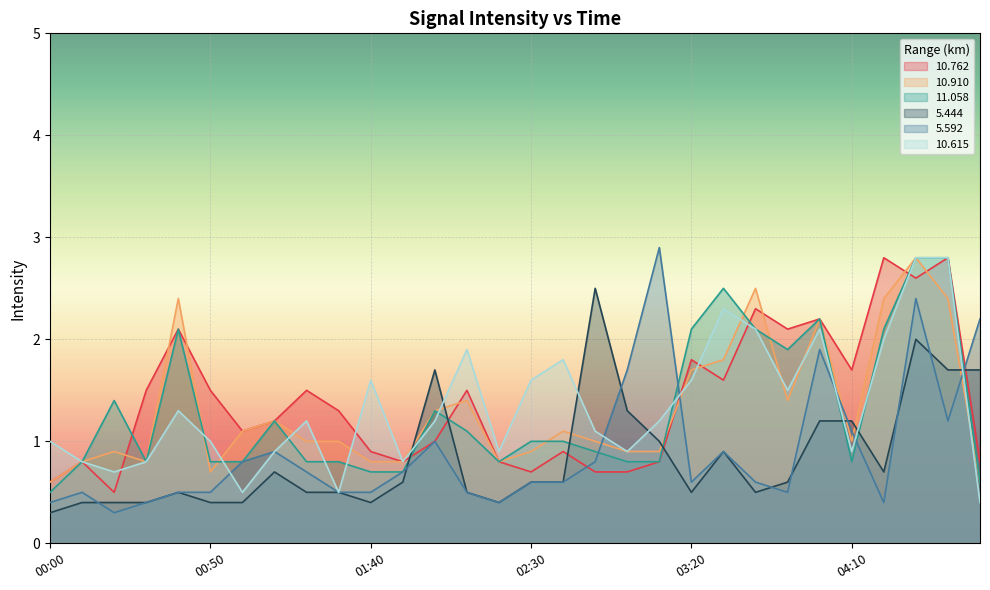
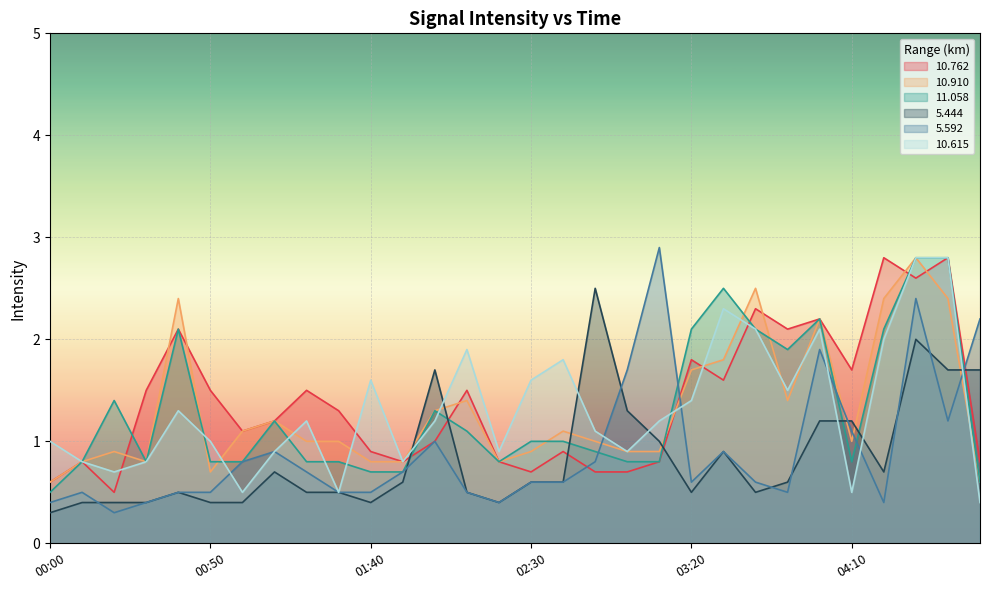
  {
    "10.615": {
      "00:00": 1.0,
      "00:50": 1.0,
      "01:40": 1.6,
      "02:30": 1.6,
-     "03:20": 1.6,
-     "04:10": 0.9
+     "03:20": 1.4,
+     "04:10": 0.5
    }
  }
